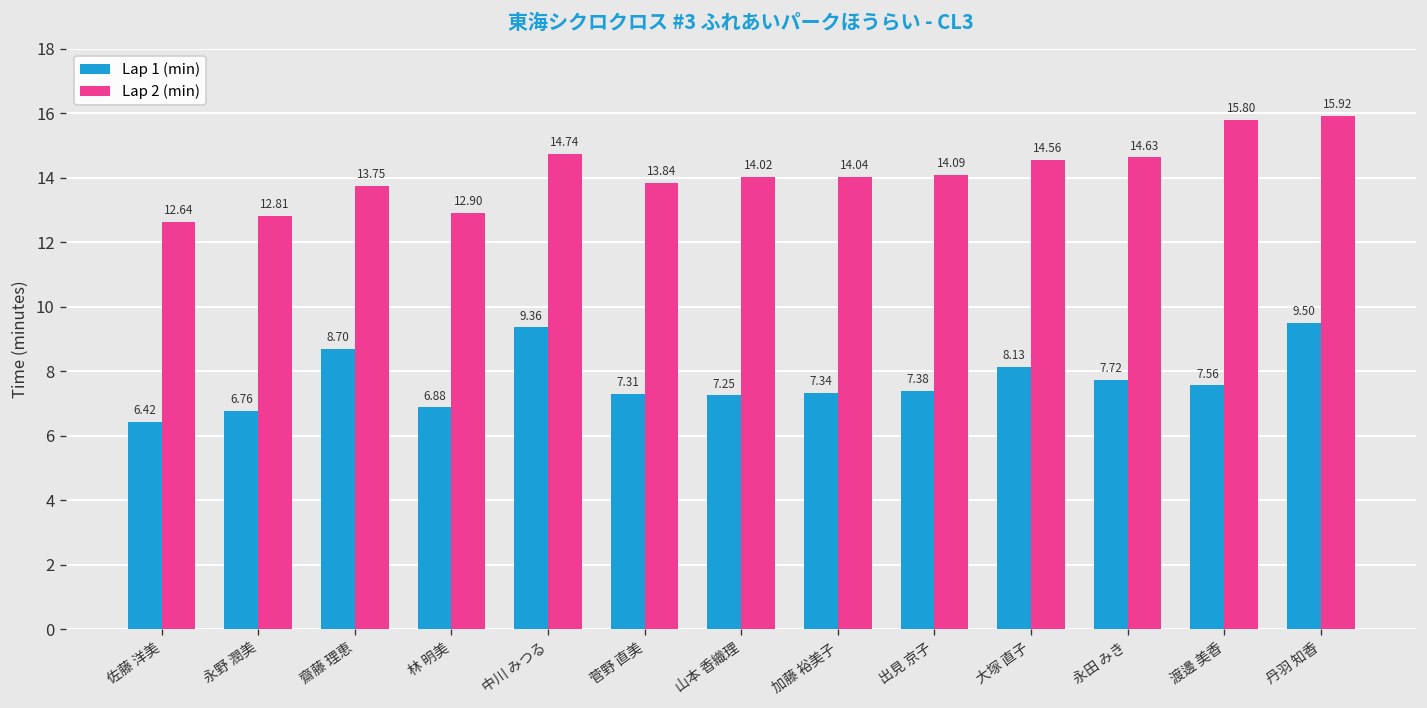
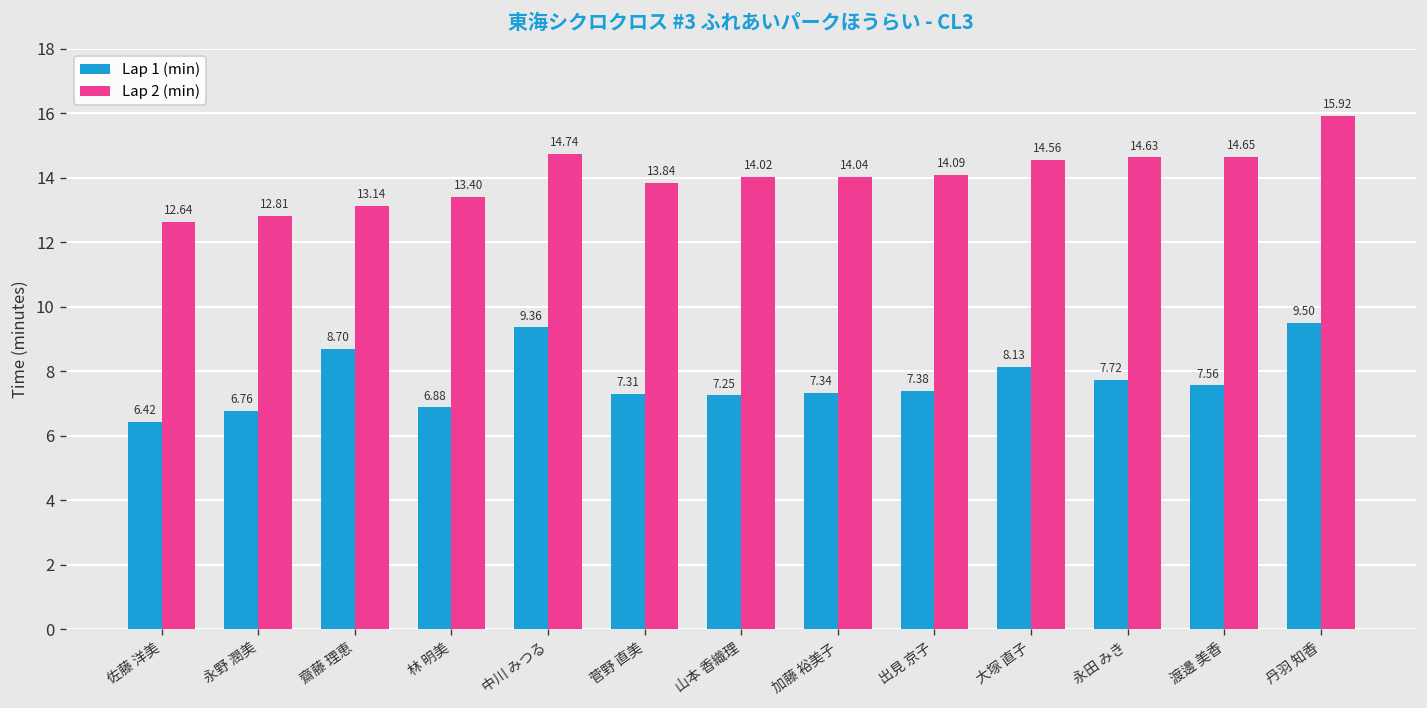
  {
    "Lap 1 (min)": {
      "佐藤 洋美": 6.42,
      "永野 潤美": 6.76,
      "齋藤 理恵": 8.70,
      "林 明美": 6.88,
      "中川 みつる": 9.36,
      "菅野 直美": 7.31,
      "山本 香織理": 7.25,
      "加藤 裕美子": 7.34,
      "出見 京子": 7.38,
      "大塚 直子": 8.13,
      "永田 みき": 7.72,
      "渡邊 美香": 7.56,
      "丹羽 知香": 9.50
    },
    "Lap 2 (min)": {
      "佐藤 洋美": 12.64,
      "永野 潤美": 12.81,
-     "齋藤 理恵": 13.75,
-     "林 明美": 12.90,
+     "齋藤 理恵": 13.14,
+     "林 明美": 13.40,
      "中川 みつる": 14.74,
      "菅野 直美": 13.84,
      "山本 香織理": 14.02,
      "加藤 裕美子": 14.04,
      "出見 京子": 14.09,
      "大塚 直子": 14.56,
      "永田 みき": 14.63,
-     "渡邊 美香": 15.80,
+     "渡邊 美香": 14.65,
      "丹羽 知香": 15.92
    }
  }
